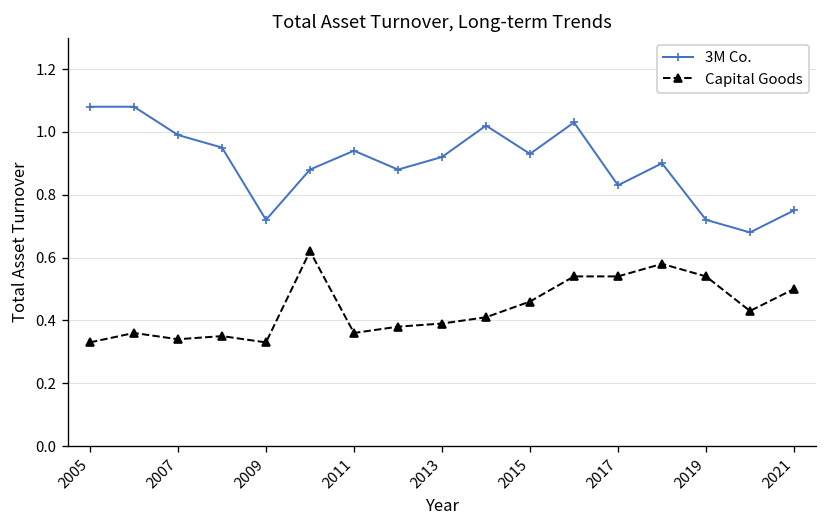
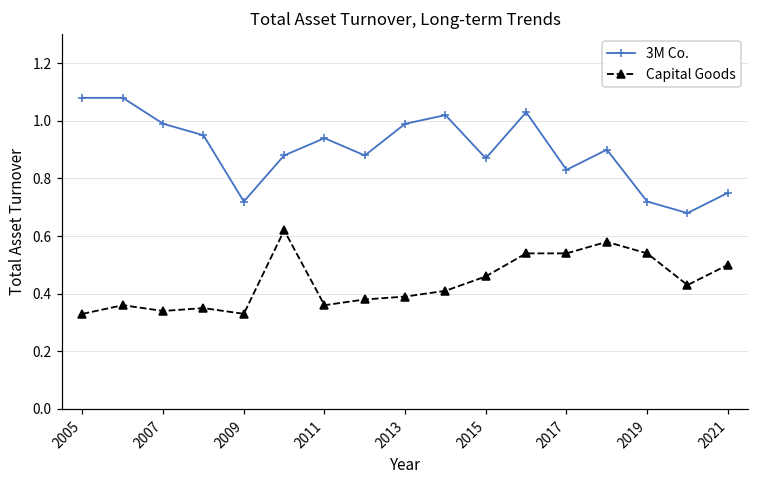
  {
    "3M Co.": {
      "2005": 1.08,
      "2007": 0.99,
      "2009": 0.72,
      "2011": 0.94,
-     "2013": 0.92,
-     "2015": 0.93,
+     "2013": 0.99,
+     "2015": 0.87,
      "2017": 0.83,
      "2019": 0.72,
      "2021": 0.75
    },
    "Capital Goods": {
      "2005": 0.33,
      "2007": 0.34,
      "2009": 0.33,
      "2011": 0.36,
      "2013": 0.39,
      "2015": 0.46,
      "2017": 0.54,
      "2019": 0.54,
      "2021": 0.50
    }
  }
